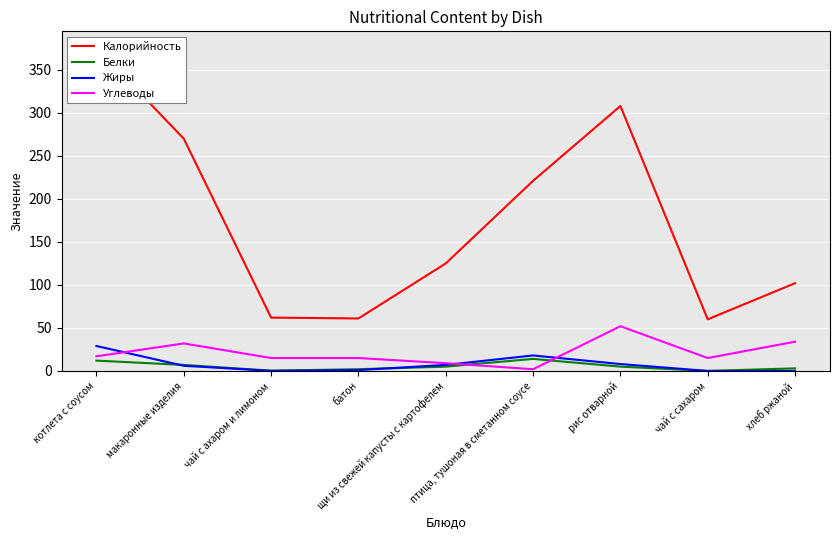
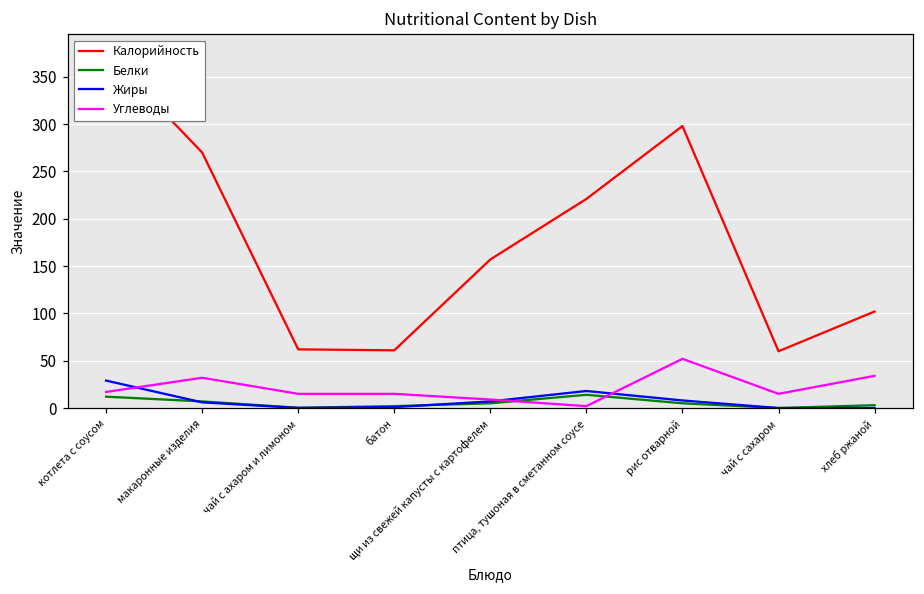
  {
    "Калорийность": {
      "макаронные изделия": 270,
      "чай с ахаром и лимоном": 60,
      "батон": 60,
-     "щи из свежей капусты с картофелем": 130,
+     "щи из свежей капусты с картофелем": 160,
      "птица, тушоная в сметанном соусе": 220,
-     "рис отварной": 310,
+     "рис отварной": 300,
      "чай с сахаром": 60,
      "хлеб ржаной": 100
    },
    "Белки": {
      "котлета с соусом": 10,
      "птица, тушоная в сметанном соусе": 10
    },
    "Жиры": {
      "котлета с соусом": 30,
      "птица, тушоная в сметанном соусе": 20
    },
    "Углеводы": {
      "котлета с соусом": 20,
      "макаронные изделия": 30,
      "чай с ахаром и лимоном": 20,
      "батон": 20,
      "птица, тушоная в сметанном соусе": 0,
      "рис отварной": 50,
      "чай с сахаром": 20,
      "хлеб ржаной": 30
    }
  }
